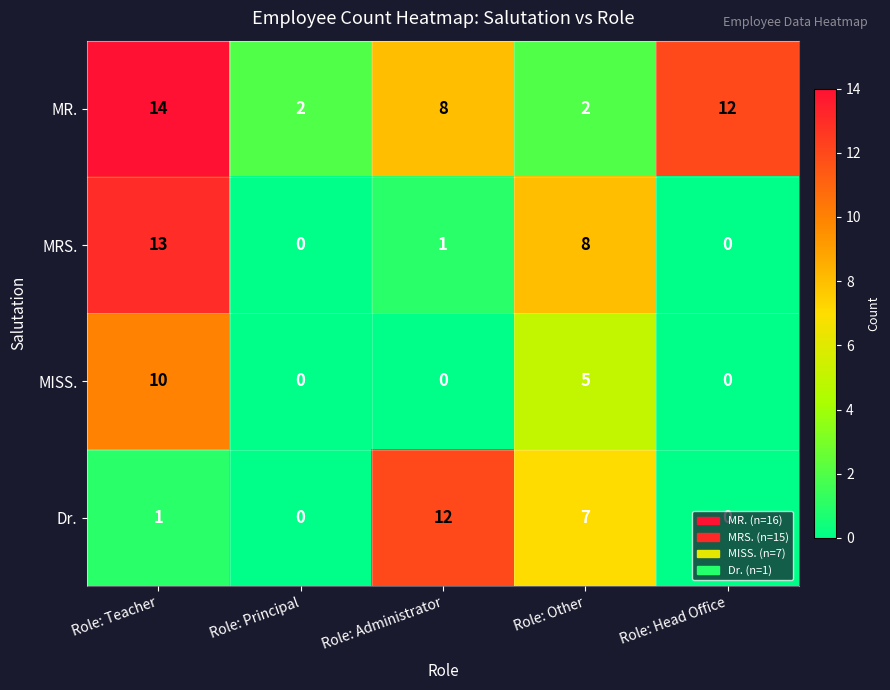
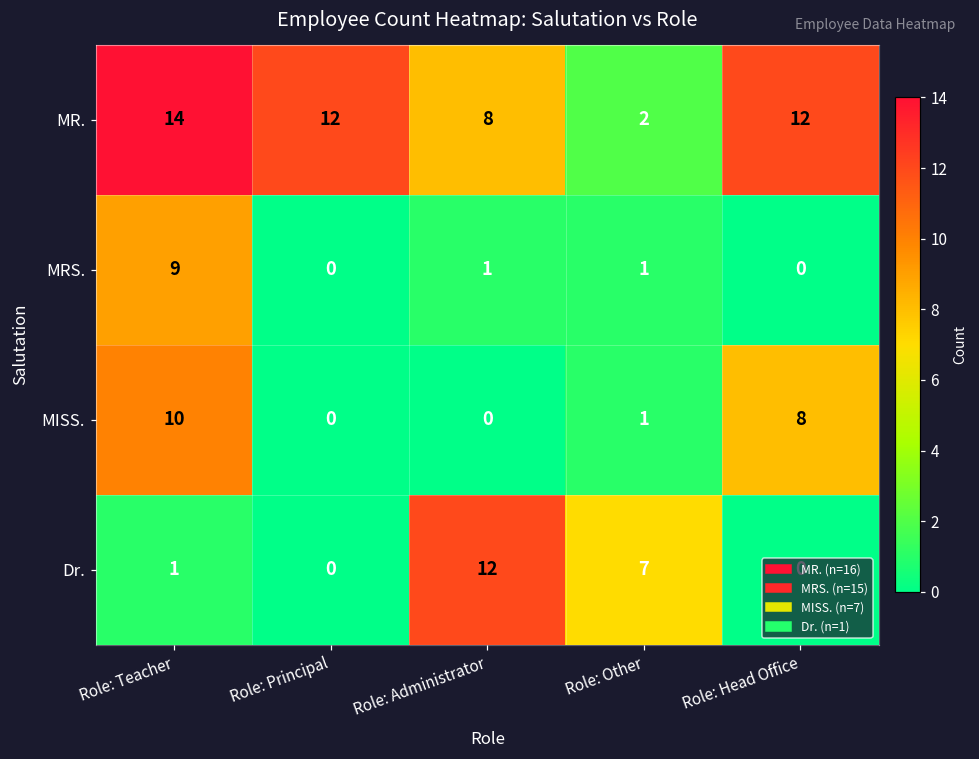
  {
    "MR.": {
      "Role: Teacher": 14,
-     "Role: Principal": 2,
+     "Role: Principal": 12,
      "Role: Administrator": 8,
      "Role: Other": 2,
      "Role: Head Office": 12
    },
    "MRS.": {
-     "Role: Teacher": 13,
+     "Role: Teacher": 9,
      "Role: Principal": 0,
      "Role: Administrator": 1,
-     "Role: Other": 8,
+     "Role: Other": 1,
      "Role: Head Office": 0
    },
    "MISS.": {
      "Role: Teacher": 10,
      "Role: Principal": 0,
      "Role: Administrator": 0,
-     "Role: Other": 5,
-     "Role: Head Office": 0
+     "Role: Other": 1,
+     "Role: Head Office": 8
    },
    "Dr.": {
      "Role: Teacher": 1,
      "Role: Principal": 0,
      "Role: Administrator": 12,
      "Role: Other": 7
    }
  }
